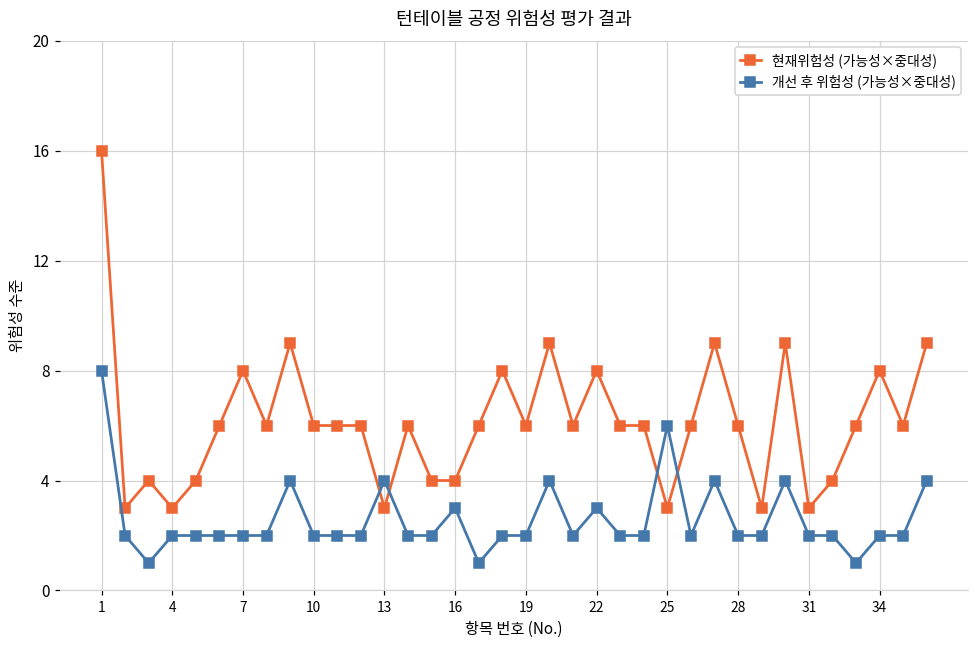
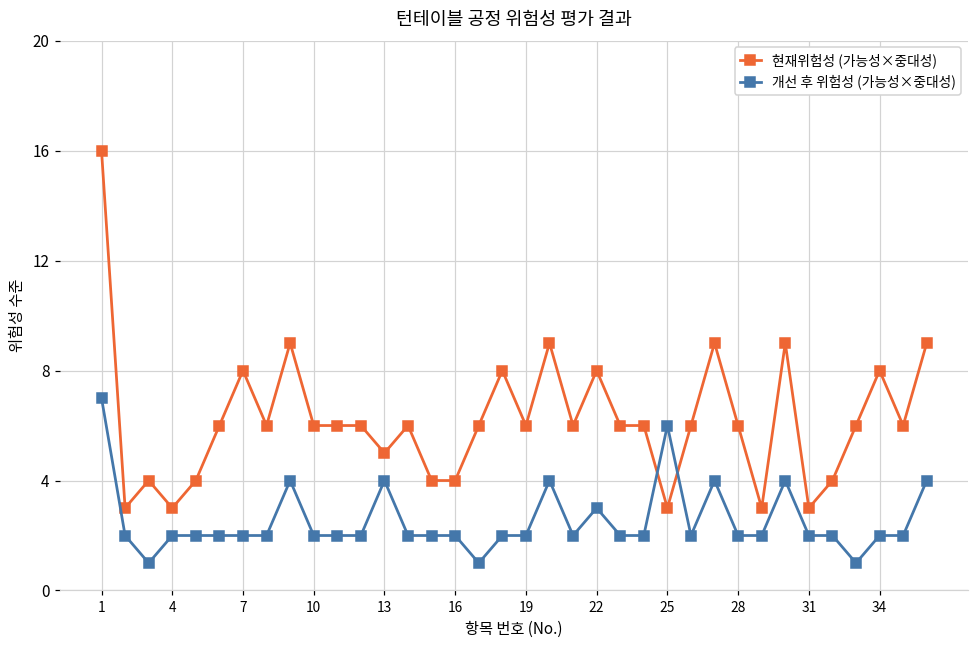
  {
    "현재위험성 (가능성×중대성)": {
      "1": 16,
      "4": 3,
      "7": 8,
      "10": 6,
-     "13": 3,
+     "13": 5,
      "16": 4,
      "19": 6,
      "22": 8,
      "25": 3,
      "28": 6,
      "31": 3,
      "34": 8
    },
    "개선 후 위험성 (가능성×중대성)": {
-     "1": 8,
+     "1": 7,
      "4": 2,
      "7": 2,
      "10": 2,
      "13": 4,
-     "16": 3,
+     "16": 2,
      "19": 2,
      "22": 3,
      "25": 6,
      "28": 2,
      "31": 2,
      "34": 2
    }
  }
